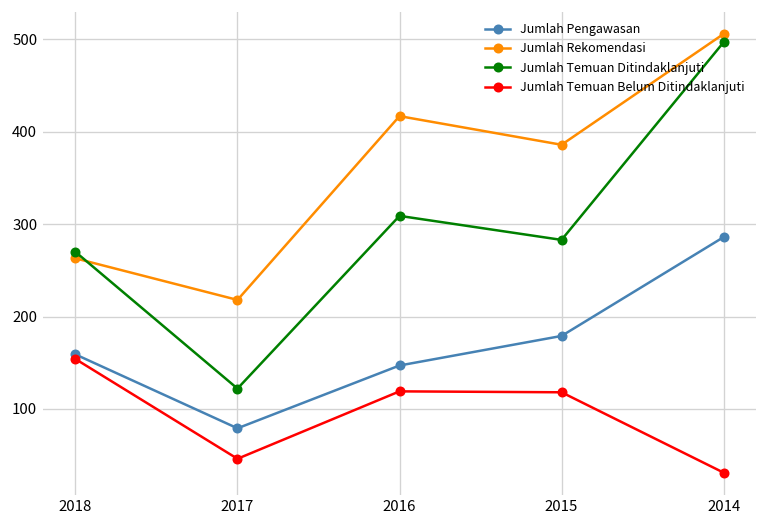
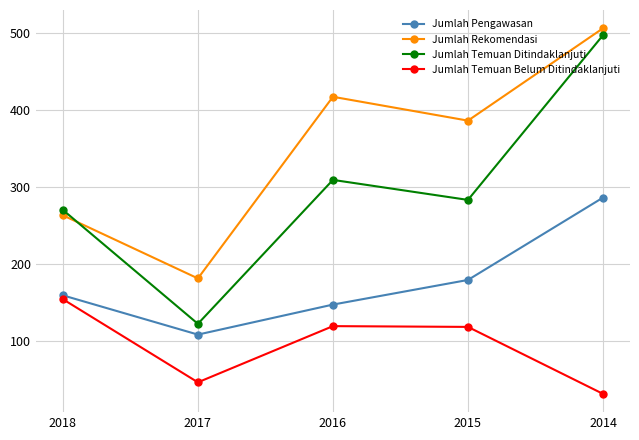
  {
    "Jumlah Pengawasan": {
      "2018": 160,
-     "2017": 80,
+     "2017": 110,
      "2016": 150,
      "2015": 180,
      "2014": 290
    },
    "Jumlah Rekomendasi": {
      "2018": 260,
-     "2017": 220,
+     "2017": 180,
      "2016": 420,
      "2015": 390,
      "2014": 510
    },
    "Jumlah Temuan Ditindaklanjuti": {
      "2018": 270,
      "2017": 120,
      "2016": 310,
      "2015": 280,
      "2014": 500
    },
    "Jumlah Temuan Belum Ditindaklanjuti": {
      "2018": 150,
      "2017": 50,
      "2016": 120,
      "2015": 120,
      "2014": 30
    }
  }
